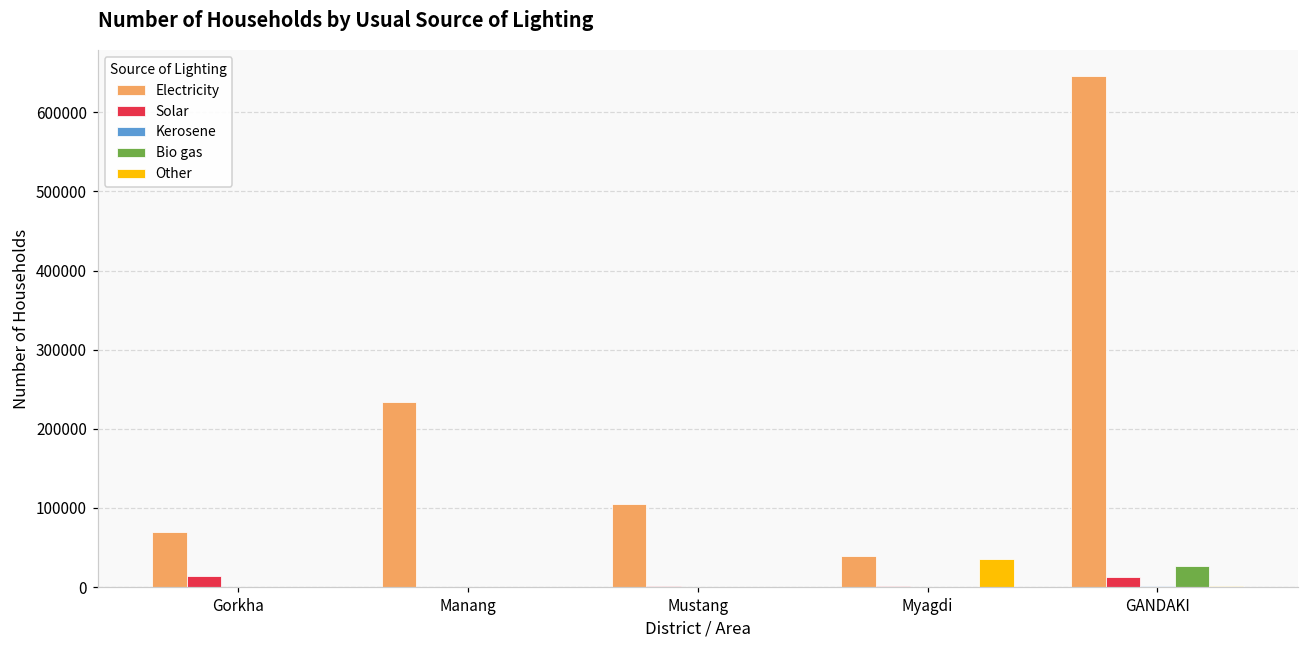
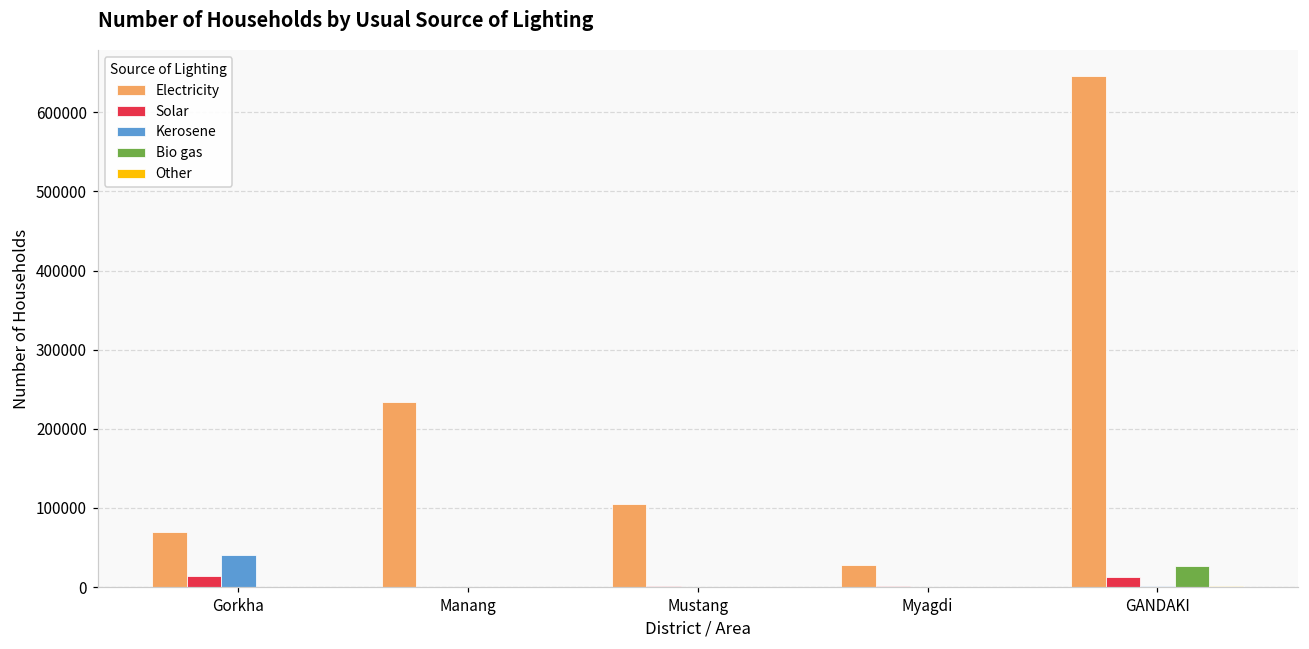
  {
    "Electricity": {
      "Gorkha": 70000,
      "Manang": 230000,
      "Mustang": 110000,
-     "Myagdi": 40000,
+     "Myagdi": 30000,
      "GANDAKI": 650000
    },
    "Solar": {
      "Gorkha": 10000,
      "GANDAKI": 10000
    },
    "Kerosene": {
-     "Gorkha": 0
+     "Gorkha": 40000
    },
    "Bio gas": {
      "Manang": 0,
      "GANDAKI": 30000
    },
    "Other": {
      "Manang": 0,
-     "Myagdi": 40000
+     "Myagdi": 0
    }
  }
